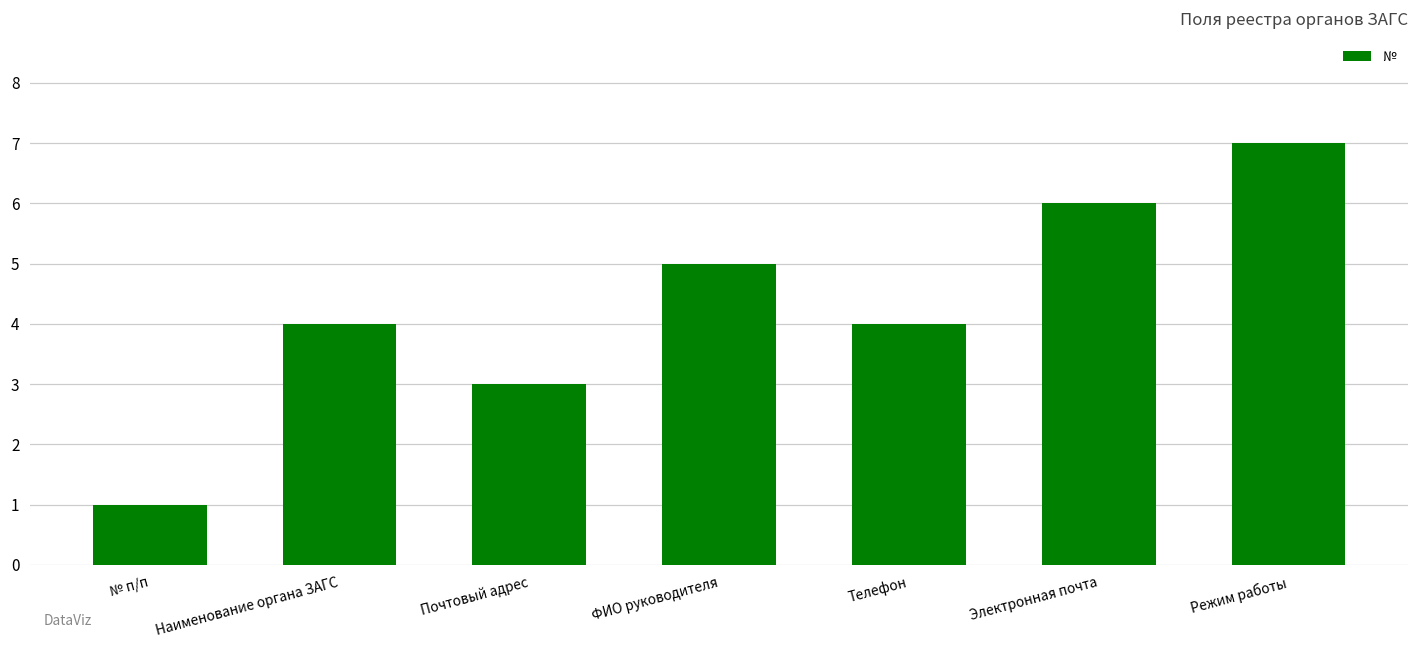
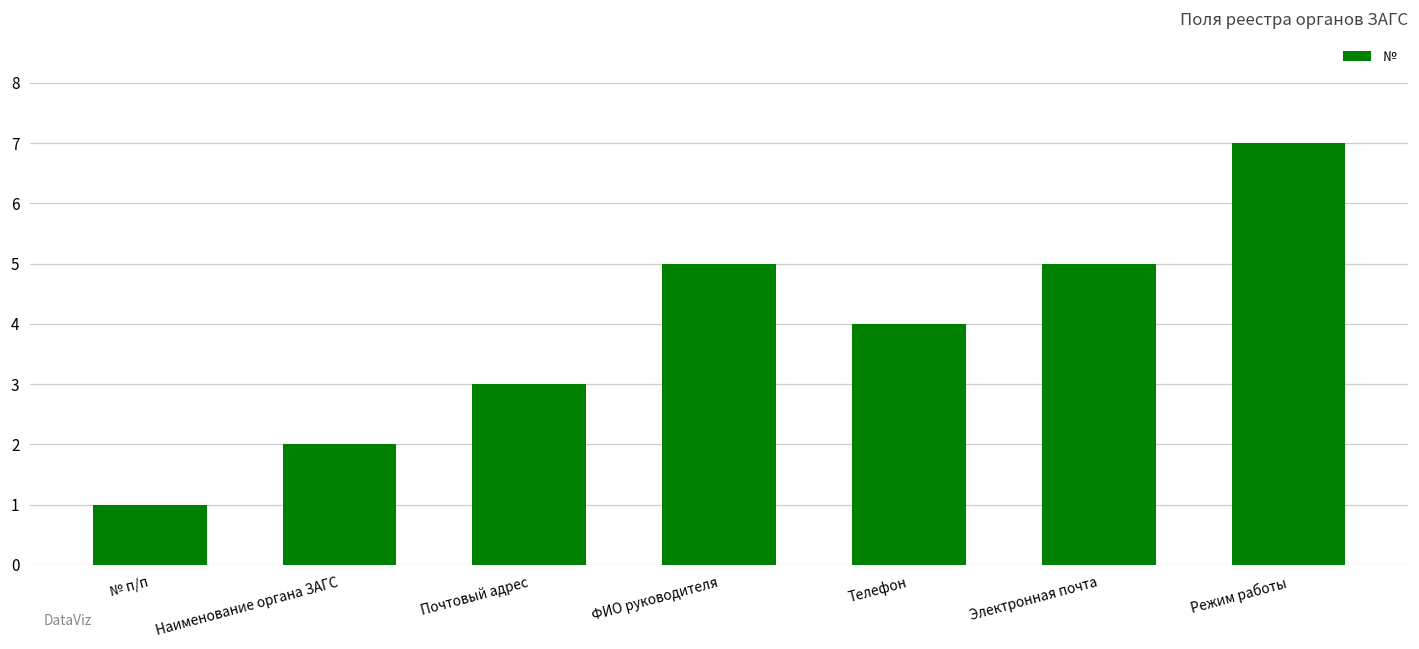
  {
    "№ п/п": 1,
-   "Наименование органа ЗАГС": 4,
+   "Наименование органа ЗАГС": 2,
    "Почтовый адрес": 3,
    "ФИО руководителя": 5,
    "Телефон": 4,
-   "Электронная почта": 6,
+   "Электронная почта": 5,
    "Режим работы": 7
  }
